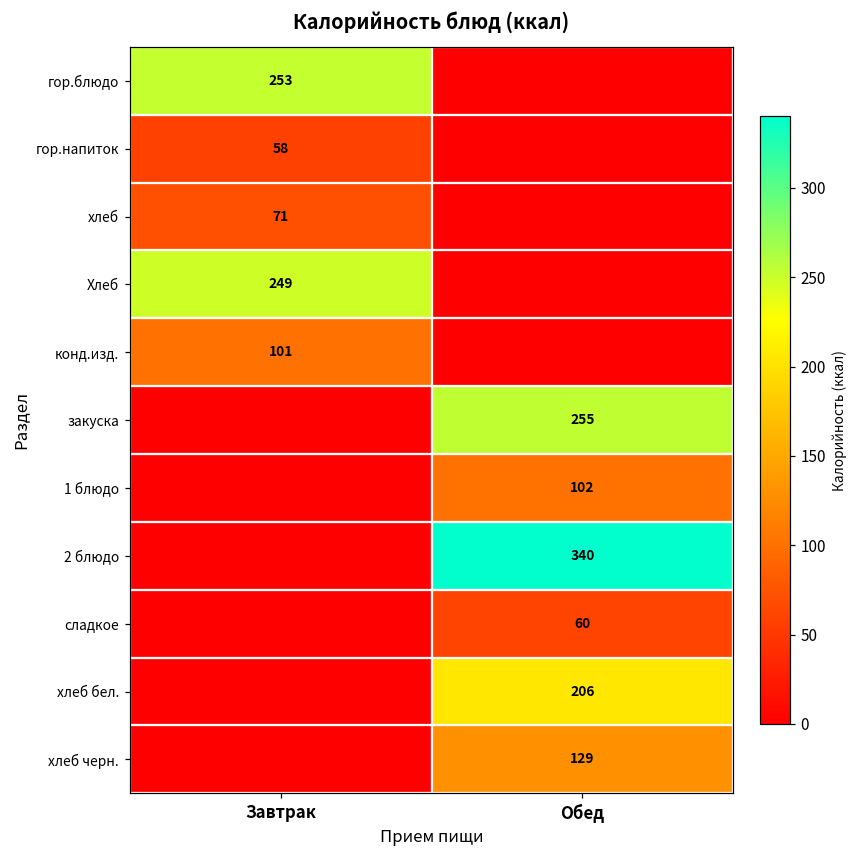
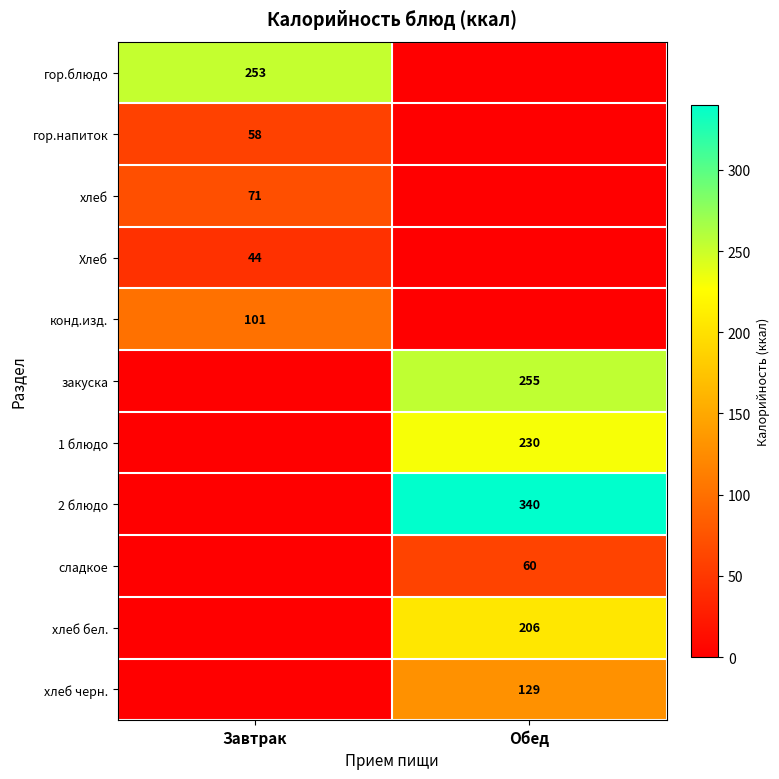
  {
    "гор.блюдо": {
      "Завтрак": 253
    },
    "гор.напиток": {
      "Завтрак": 58
    },
    "хлеб": {
      "Завтрак": 71
    },
    "Хлеб": {
-     "Завтрак": 249
+     "Завтрак": 44
    },
    "конд.изд.": {
      "Завтрак": 101
    },
    "закуска": {
      "Обед": 255
    },
    "1 блюдо": {
-     "Обед": 102
+     "Обед": 230
    },
    "2 блюдо": {
      "Обед": 340
    },
    "сладкое": {
      "Обед": 60
    },
    "хлеб бел.": {
      "Обед": 206
    },
    "хлеб черн.": {
      "Обед": 129
    }
  }
